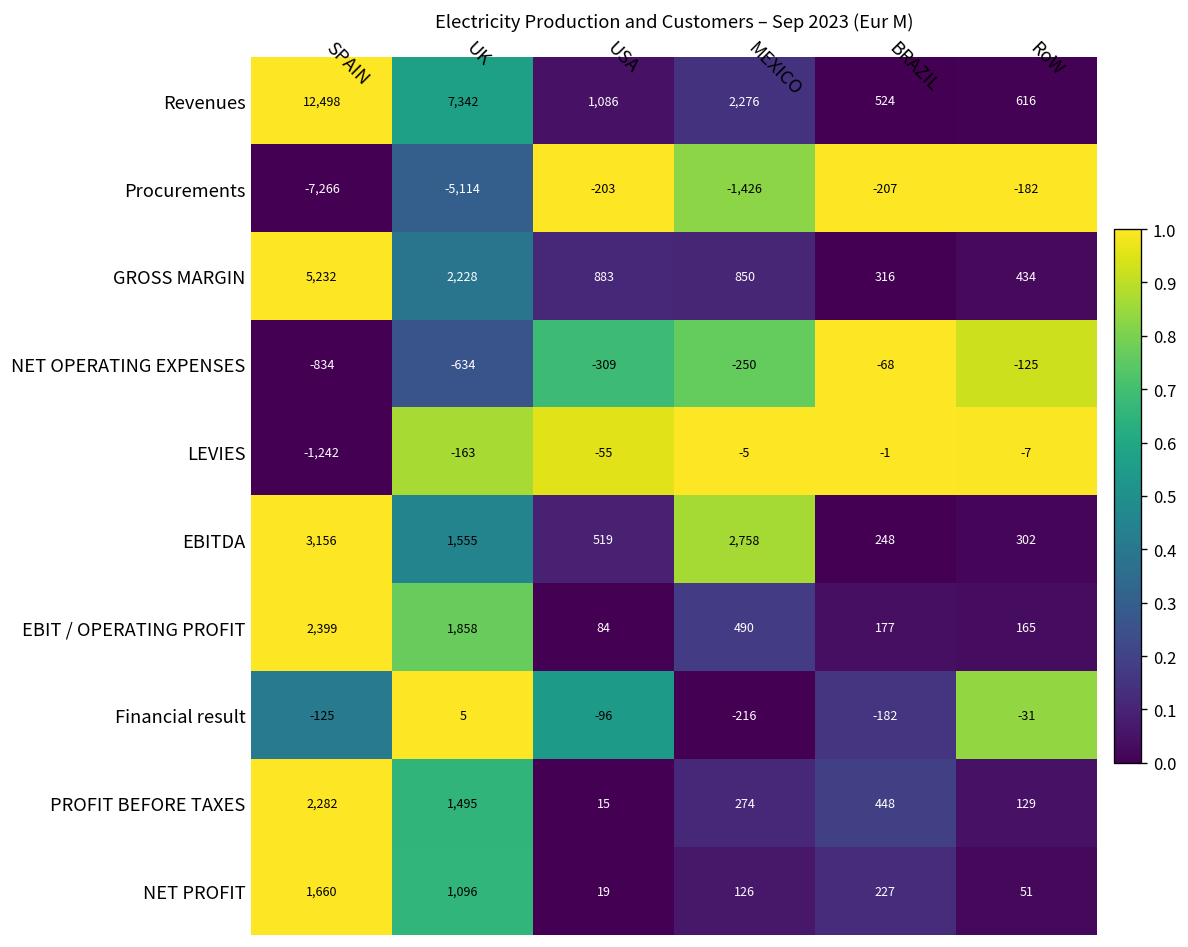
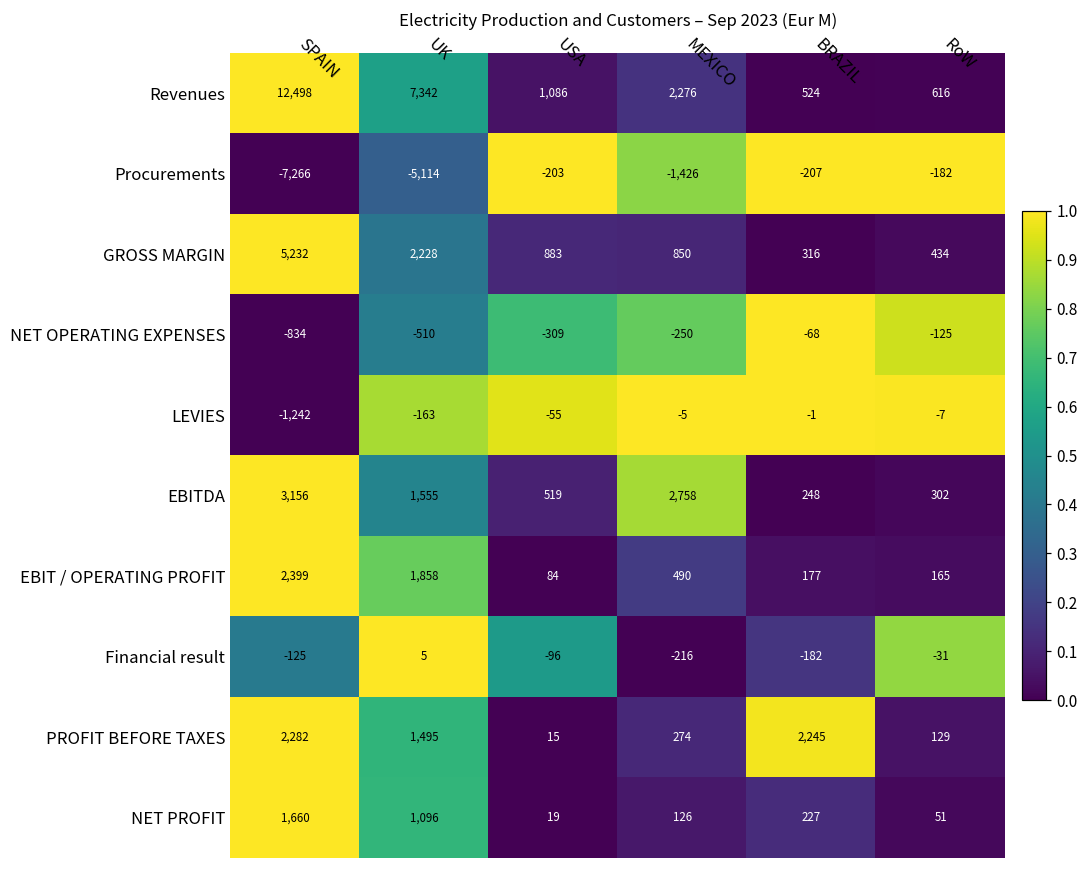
  {
    "Revenues": {
      "SPAIN": "12,498",
      "UK": "7,342",
      "USA": "1,086",
      "MEXICO": "2,276",
      "BRAZIL": "524",
      "RoW": "616"
    },
    "Procurements": {
      "SPAIN": "-7,266",
      "UK": "-5,114",
      "USA": "-203",
      "MEXICO": "-1,426",
      "BRAZIL": "-207",
      "RoW": "-182"
    },
    "GROSS MARGIN": {
      "SPAIN": "5,232",
      "UK": "2,228",
      "USA": "883",
      "MEXICO": "850",
      "BRAZIL": "316",
      "RoW": "434"
    },
    "NET OPERATING EXPENSES": {
      "SPAIN": "-834",
-     "UK": "-634",
+     "UK": "-510",
      "USA": "-309",
      "MEXICO": "-250",
      "BRAZIL": "-68",
      "RoW": "-125"
    },
    "LEVIES": {
      "SPAIN": "-1,242",
      "UK": "-163",
      "USA": "-55",
      "MEXICO": "-5",
      "BRAZIL": "-1",
      "RoW": "-7"
    },
    "EBITDA": {
      "SPAIN": "3,156",
      "UK": "1,555",
      "USA": "519",
      "MEXICO": "2,758",
      "BRAZIL": "248",
      "RoW": "302"
    },
    "EBIT / OPERATING PROFIT": {
      "SPAIN": "2,399",
      "UK": "1,858",
      "USA": "84",
      "MEXICO": "490",
      "BRAZIL": "177",
      "RoW": "165"
    },
    "Financial result": {
      "SPAIN": "-125",
      "UK": "5",
      "USA": "-96",
      "MEXICO": "-216",
      "BRAZIL": "-182",
      "RoW": "-31"
    },
    "PROFIT BEFORE TAXES": {
      "SPAIN": "2,282",
      "UK": "1,495",
      "USA": "15",
      "MEXICO": "274",
-     "BRAZIL": "448",
+     "BRAZIL": "2,245",
      "RoW": "129"
    },
    "NET PROFIT": {
      "SPAIN": "1,660",
      "UK": "1,096",
      "USA": "19",
      "MEXICO": "126",
      "BRAZIL": "227",
      "RoW": "51"
    }
  }
